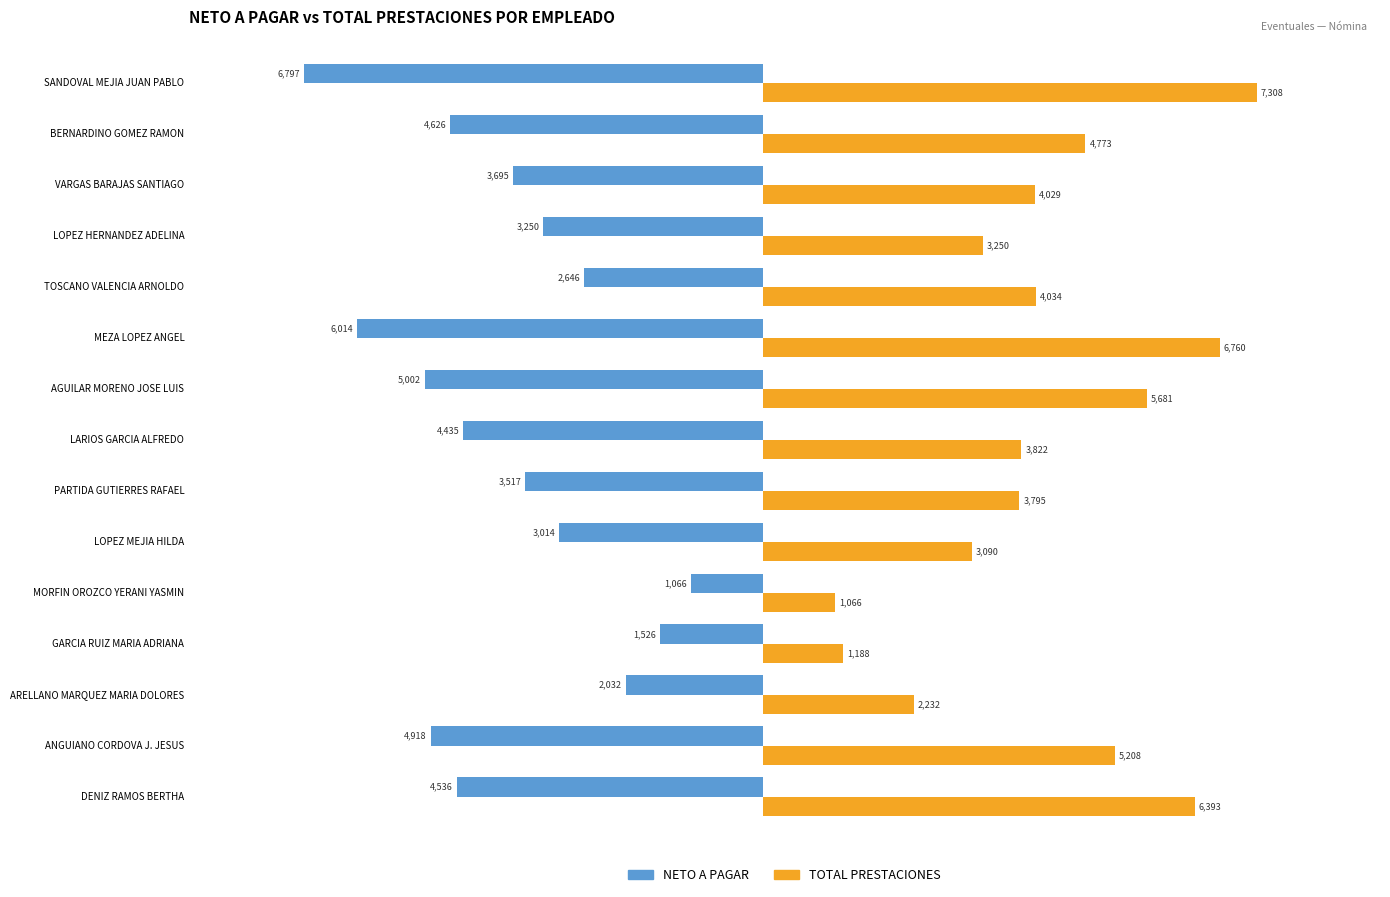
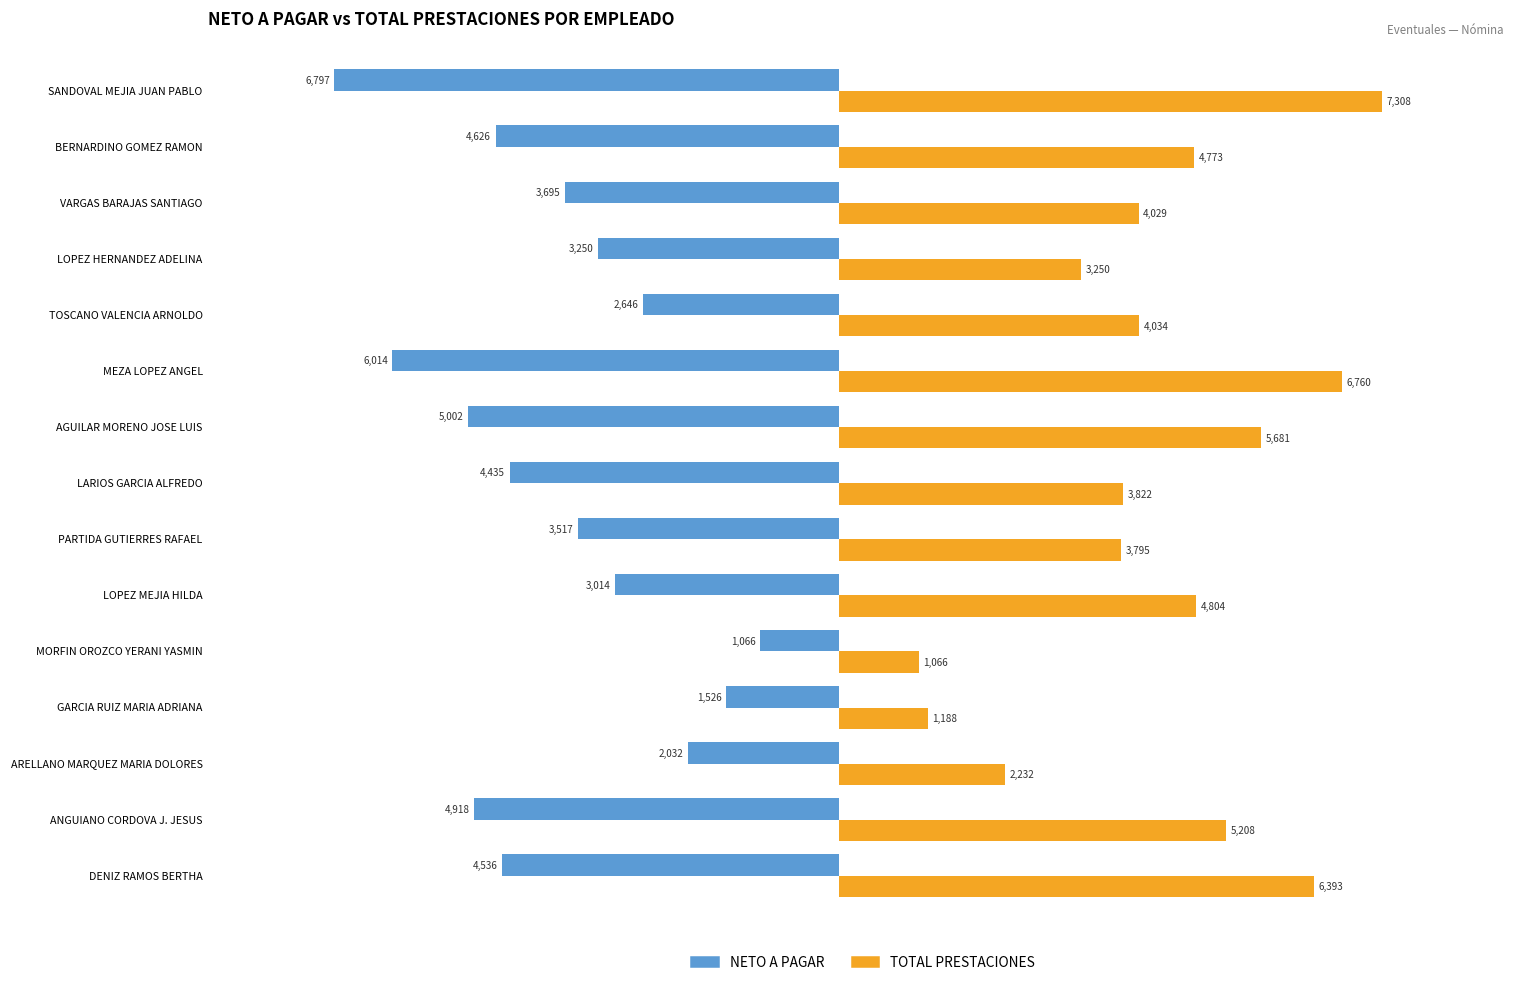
  {
    "TOTAL PRESTACIONES": {
      "SANDOVAL MEJIA JUAN PABLO": "7,308",
      "BERNARDINO GOMEZ RAMON": "4,773",
      "VARGAS BARAJAS SANTIAGO": "4,029",
      "LOPEZ HERNANDEZ ADELINA": "3,250",
      "TOSCANO VALENCIA ARNOLDO": "4,034",
      "MEZA LOPEZ ANGEL": "6,760",
      "AGUILAR MORENO JOSE LUIS": "5,681",
      "LARIOS GARCIA ALFREDO": "3,822",
      "PARTIDA GUTIERRES RAFAEL": "3,795",
-     "LOPEZ MEJIA HILDA": "3,090",
+     "LOPEZ MEJIA HILDA": "4,804",
      "MORFIN OROZCO YERANI YASMIN": "1,066",
      "GARCIA RUIZ MARIA ADRIANA": "1,188",
      "ARELLANO MARQUEZ MARIA DOLORES": "2,232",
      "ANGUIANO CORDOVA J. JESUS": "5,208",
      "DENIZ RAMOS BERTHA": "6,393"
    }
  }
